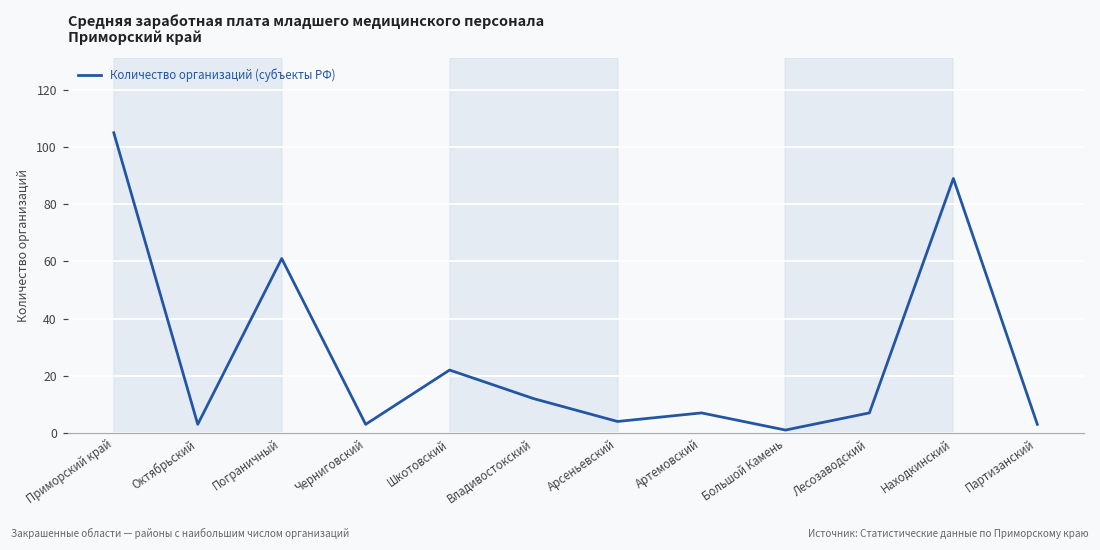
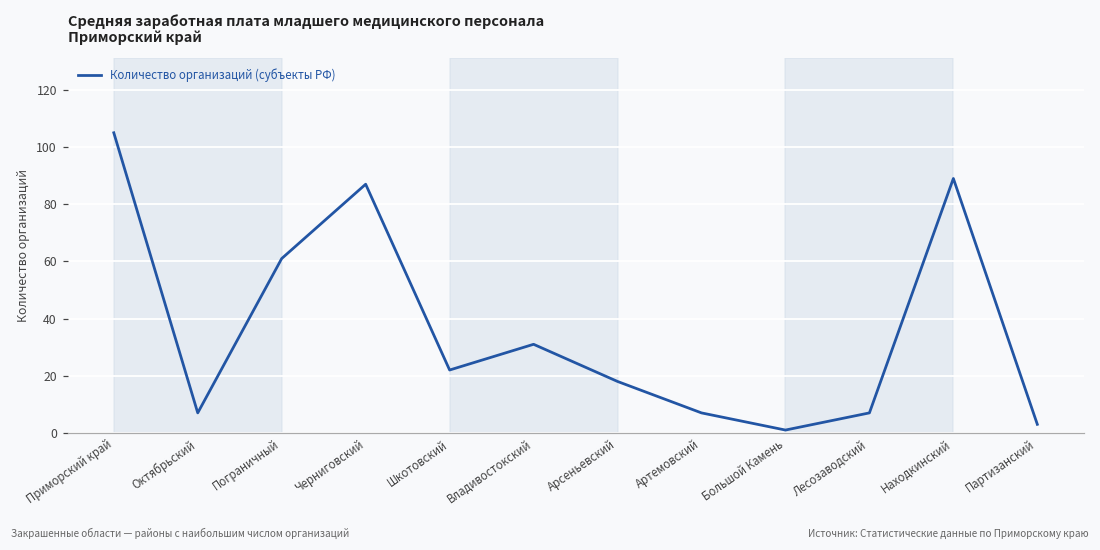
  {
    "Приморский край": 105,
-   "Октябрьский": 3,
+   "Октябрьский": 7,
    "Пограничный": 61,
-   "Черниговский": 3,
+   "Черниговский": 87,
    "Шкотовский": 22,
-   "Владивостокский": 12,
-   "Арсеньевский": 4,
+   "Владивостокский": 31,
+   "Арсеньевский": 18,
    "Артемовский": 7,
    "Большой Камень": 1,
    "Лесозаводский": 7,
    "Находкинский": 89,
    "Партизанский": 3
  }
